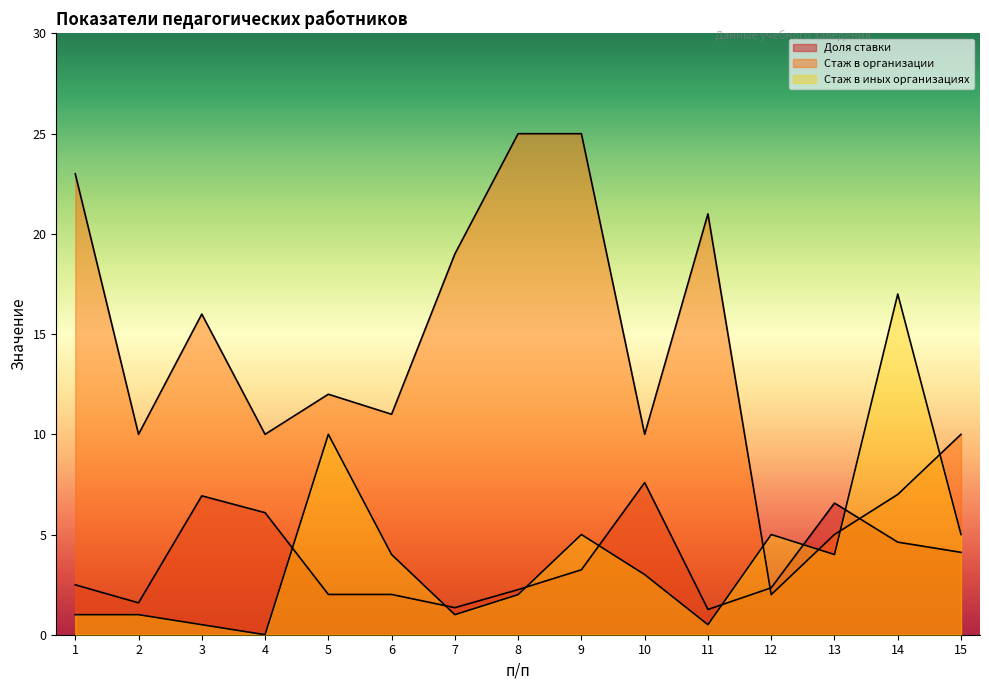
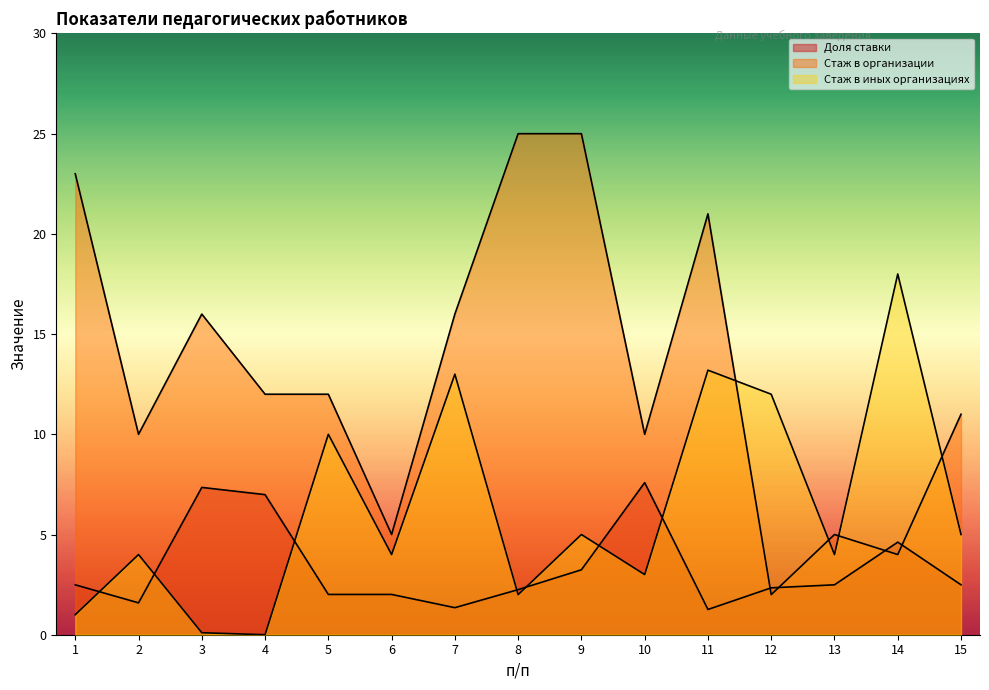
  {
    "Доля ставки": {
      "1": 2.5,
      "2": 1.6,
-     "3": 6.9,
-     "4": 6.1,
+     "3": 7.4,
+     "4": 7.0,
      "5": 2.0,
      "6": 2.0,
      "7": 1.3,
      "8": 2.3,
      "9": 3.2,
      "10": 7.6,
      "11": 1.3,
      "12": 2.3,
-     "13": 6.6,
+     "13": 2.5,
      "14": 4.6,
-     "15": 4.1
+     "15": 2.5
    },
    "Стаж в организации": {
      "1": 23,
      "2": 10,
      "3": 16,
-     "4": 10,
+     "4": 12,
      "5": 12,
-     "6": 11,
-     "7": 19,
+     "6": 5,
+     "7": 16,
      "8": 25,
      "9": 25,
      "10": 10,
      "11": 21,
      "12": 2,
      "13": 5,
-     "14": 7,
-     "15": 10
+     "14": 4,
+     "15": 11
    },
    "Стаж в иных организациях": {
      "1": 1.0,
-     "2": 1,
-     "3": 0.5,
+     "2": 4,
+     "3": 0.1,
      "4": 0.0,
      "5": 10.0,
      "6": 4.0,
-     "7": 1,
+     "7": 13,
      "8": 2.0,
      "9": 5.0,
      "10": 3.0,
-     "11": 0.5,
-     "12": 5,
+     "11": 13.2,
+     "12": 12,
      "13": 4.0,
-     "14": 17,
+     "14": 18,
      "15": 5.0
    }
  }
